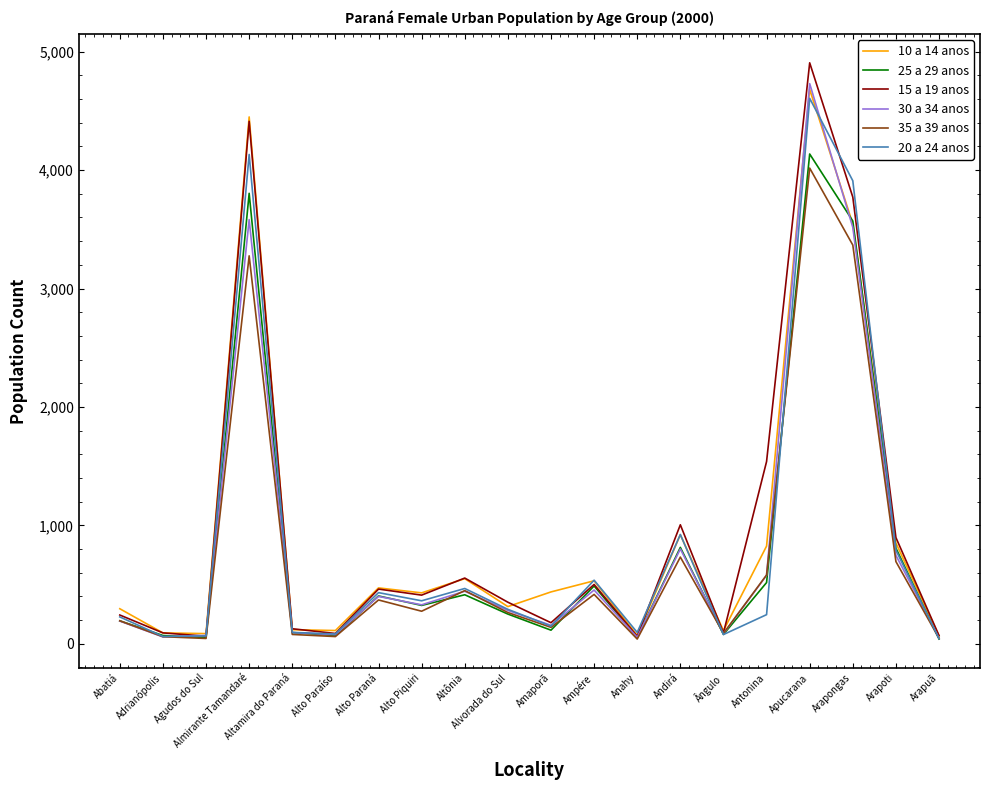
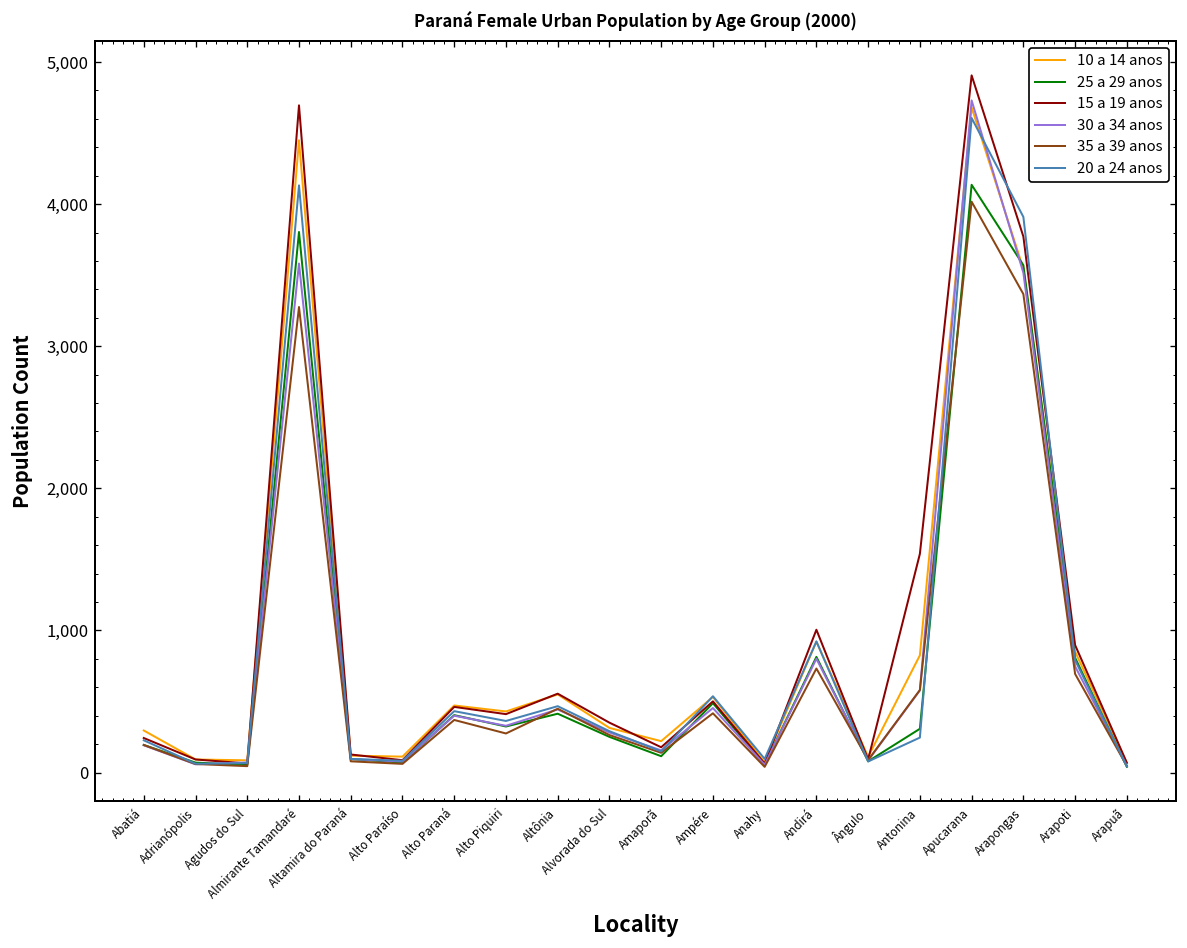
  {
    "10 a 14 anos": {
      "Abatiá": "300",
      "Almirante Tamandaré": "4,450",
      "Alto Paraíso": "110",
      "Alvorada do Sul": "310",
-     "Amaporã": "440",
+     "Amaporã": "220",
      "Antonina": "830",
      "Apucarana": "4,680",
      "Arapongas": "3,550",
      "Arapoti": "850"
    },
    "25 a 29 anos": {
      "Almirante Tamandaré": "3,800",
      "Altônia": "410",
      "Amaporã": "120",
-     "Antonina": "520",
+     "Antonina": "310",
      "Apucarana": "4,140",
      "Arapongas": "3,570"
    },
    "15 a 19 anos": {
-     "Almirante Tamandaré": "4,410",
+     "Almirante Tamandaré": "4,700",
      "Alvorada do Sul": "350",
      "Amaporã": "180",
      "Andirá": "1,010",
      "Antonina": "1,540",
      "Apucarana": "4,910",
      "Arapongas": "3,770",
      "Arapoti": "900"
    },
    "30 a 34 anos": {
      "Almirante Tamandaré": "3,580",
      "Ampére": "450",
      "Apucarana": "4,730",
      "Arapongas": "3,520",
      "Arapoti": "750"
    },
    "35 a 39 anos": {
      "Almirante Tamandaré": "3,280",
      "Alto Paraná": "370",
      "Alto Piquiri": "280",
      "Ampére": "420",
      "Andirá": "730",
      "Apucarana": "4,020",
      "Arapongas": "3,370",
      "Arapoti": "690"
    },
    "20 a 24 anos": {
      "Almirante Tamandaré": "4,130",
      "Alto Paraná": "430",
      "Alto Piquiri": "360",
      "Anahy": "100",
      "Antonina": "250",
      "Apucarana": "4,610",
      "Arapongas": "3,910"
    }
  }
